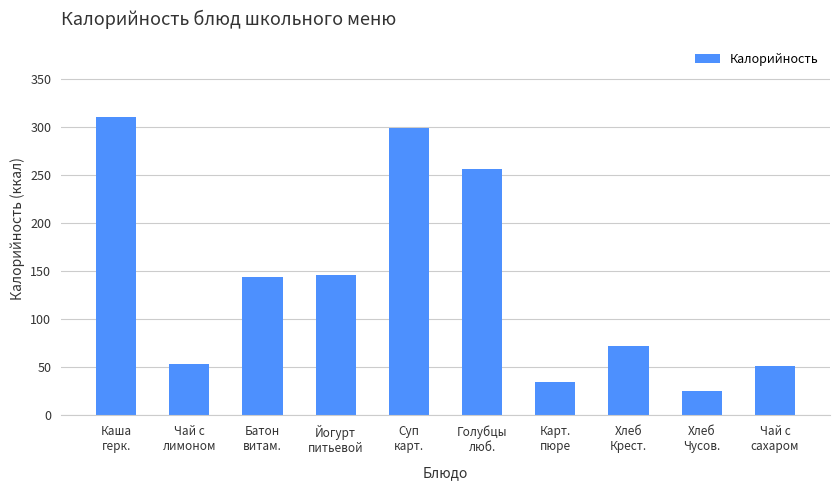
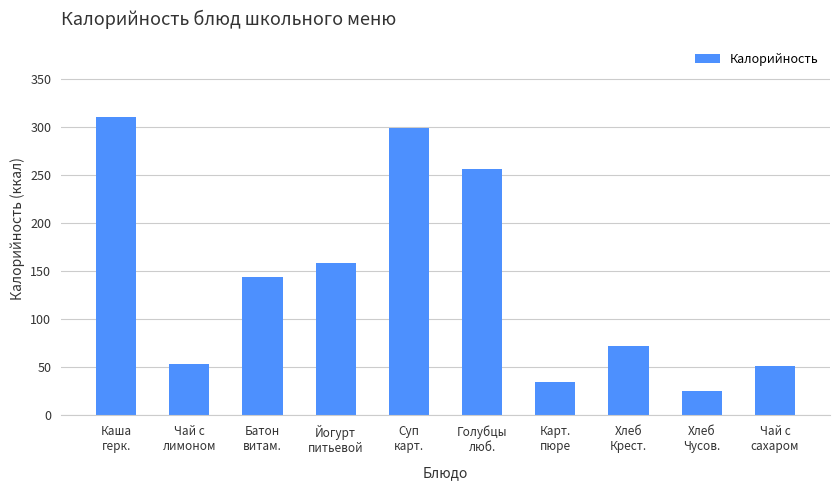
  {
    "Каша герк.": 310,
    "Чай с лимоном": 50,
    "Батон витам.": 140,
-   "Йогурт питьевой": 150,
+   "Йогурт питьевой": 160,
    "Суп карт.": 300,
    "Голубцы люб.": 260,
    "Карт. пюре": 30,
    "Хлеб Крест.": 70,
    "Хлеб Чусов.": 20,
    "Чай с сахаром": 50
  }
